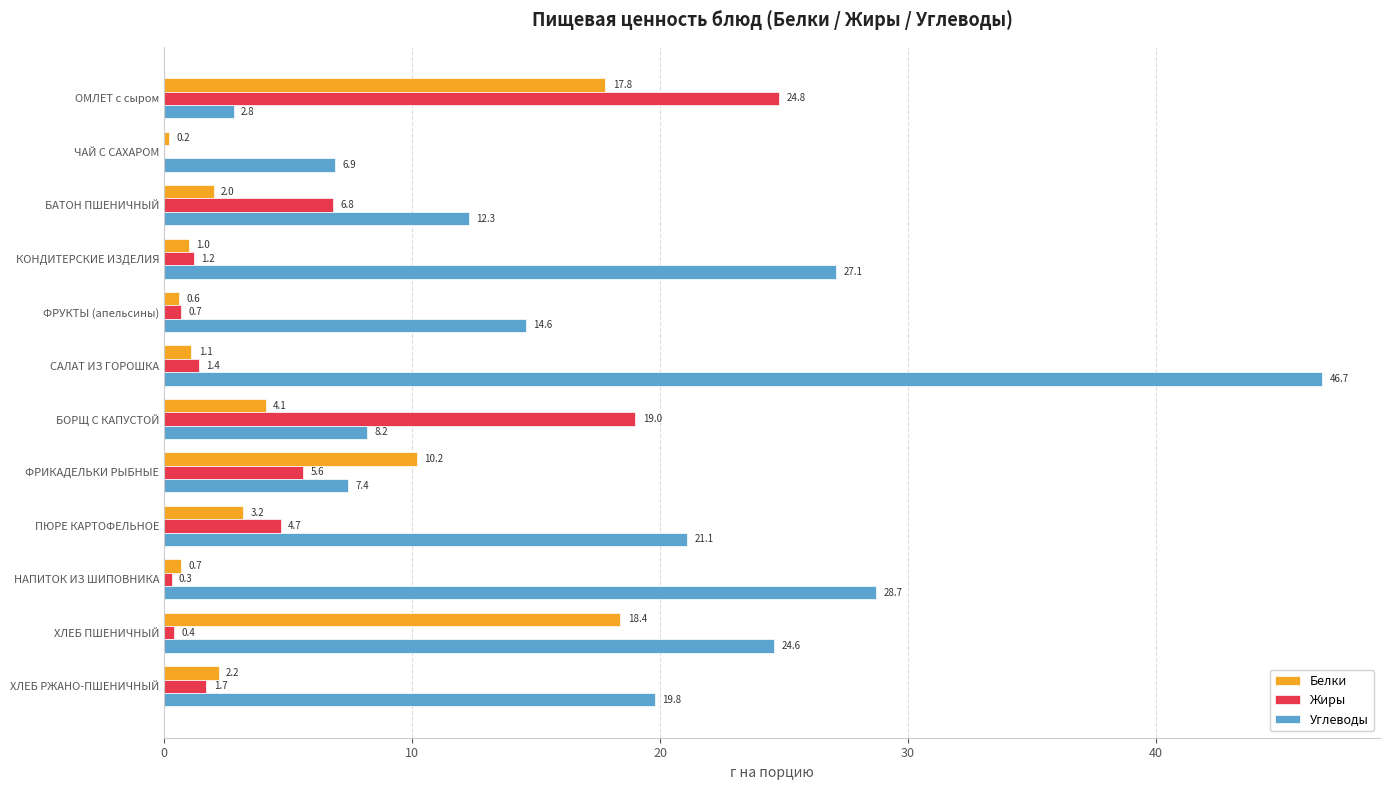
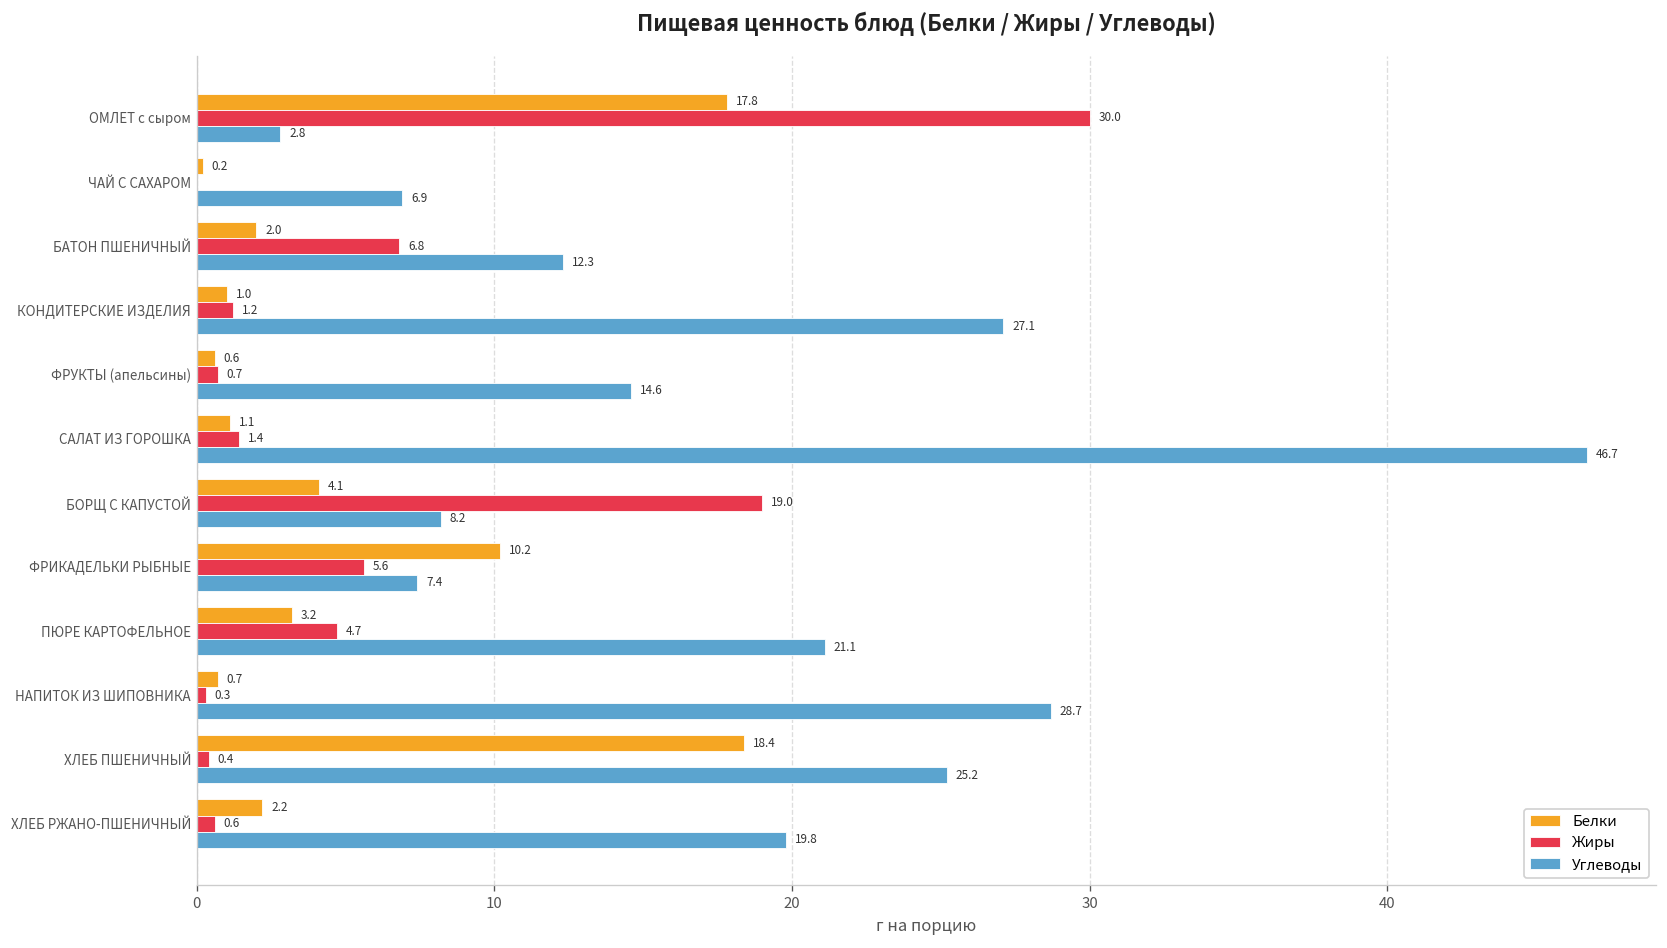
  {
    "Белки": {
      "ОМЛЕТ с сыром": 17.8,
      "ЧАЙ С САХАРОМ": 0.2,
      "БАТОН ПШЕНИЧНЫЙ": 2.0,
      "КОНДИТЕРСКИЕ ИЗДЕЛИЯ": 1.0,
      "ФРУКТЫ (апельсины)": 0.6,
      "САЛАТ ИЗ ГОРОШКА": 1.1,
      "БОРЩ С КАПУСТОЙ": 4.1,
      "ФРИКАДЕЛЬКИ РЫБНЫЕ": 10.2,
      "ПЮРЕ КАРТОФЕЛЬНОЕ": 3.2,
      "НАПИТОК ИЗ ШИПОВНИКА": 0.7,
      "ХЛЕБ ПШЕНИЧНЫЙ": 18.4,
      "ХЛЕБ РЖАНО-ПШЕНИЧНЫЙ": 2.2
    },
    "Жиры": {
-     "ОМЛЕТ с сыром": 24.8,
+     "ОМЛЕТ с сыром": 30.0,
      "БАТОН ПШЕНИЧНЫЙ": 6.8,
      "КОНДИТЕРСКИЕ ИЗДЕЛИЯ": 1.2,
      "ФРУКТЫ (апельсины)": 0.7,
      "САЛАТ ИЗ ГОРОШКА": 1.4,
      "БОРЩ С КАПУСТОЙ": 19.0,
      "ФРИКАДЕЛЬКИ РЫБНЫЕ": 5.6,
      "ПЮРЕ КАРТОФЕЛЬНОЕ": 4.7,
      "НАПИТОК ИЗ ШИПОВНИКА": 0.3,
      "ХЛЕБ ПШЕНИЧНЫЙ": 0.4,
-     "ХЛЕБ РЖАНО-ПШЕНИЧНЫЙ": 1.7
+     "ХЛЕБ РЖАНО-ПШЕНИЧНЫЙ": 0.6
    },
    "Углеводы": {
      "ОМЛЕТ с сыром": 2.8,
      "ЧАЙ С САХАРОМ": 6.9,
      "БАТОН ПШЕНИЧНЫЙ": 12.3,
      "КОНДИТЕРСКИЕ ИЗДЕЛИЯ": 27.1,
      "ФРУКТЫ (апельсины)": 14.6,
      "САЛАТ ИЗ ГОРОШКА": 46.7,
      "БОРЩ С КАПУСТОЙ": 8.2,
      "ФРИКАДЕЛЬКИ РЫБНЫЕ": 7.4,
      "ПЮРЕ КАРТОФЕЛЬНОЕ": 21.1,
      "НАПИТОК ИЗ ШИПОВНИКА": 28.7,
-     "ХЛЕБ ПШЕНИЧНЫЙ": 24.6,
+     "ХЛЕБ ПШЕНИЧНЫЙ": 25.2,
      "ХЛЕБ РЖАНО-ПШЕНИЧНЫЙ": 19.8
    }
  }
